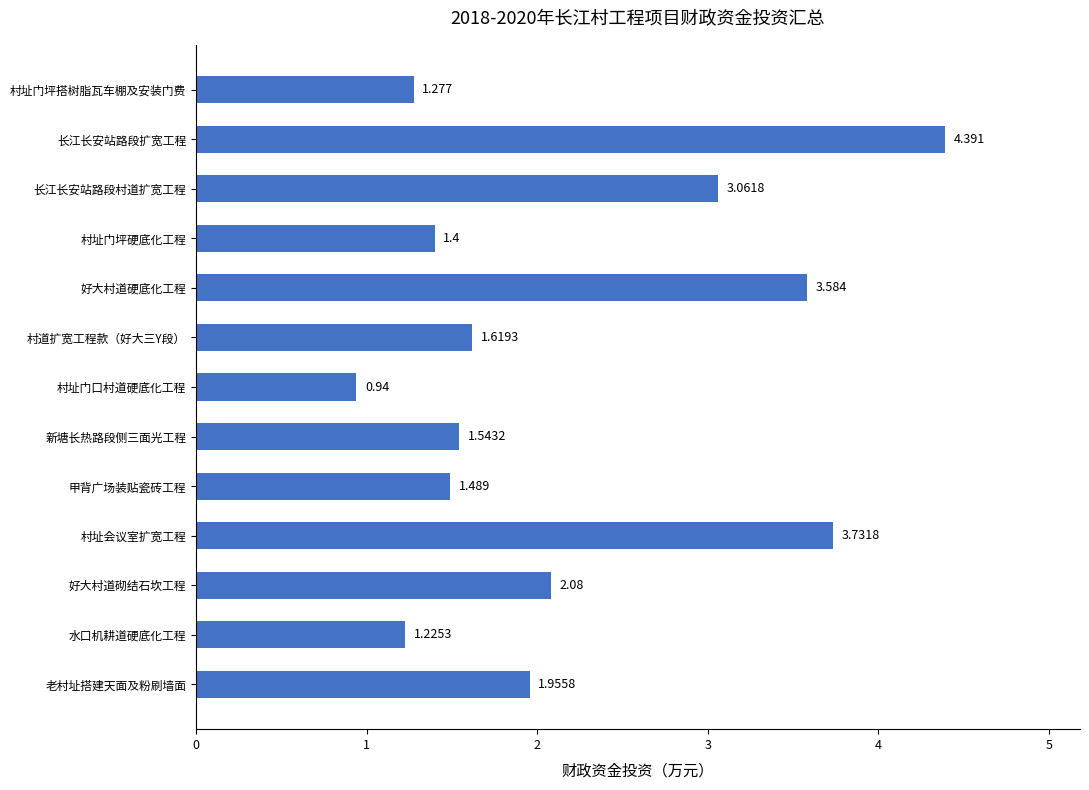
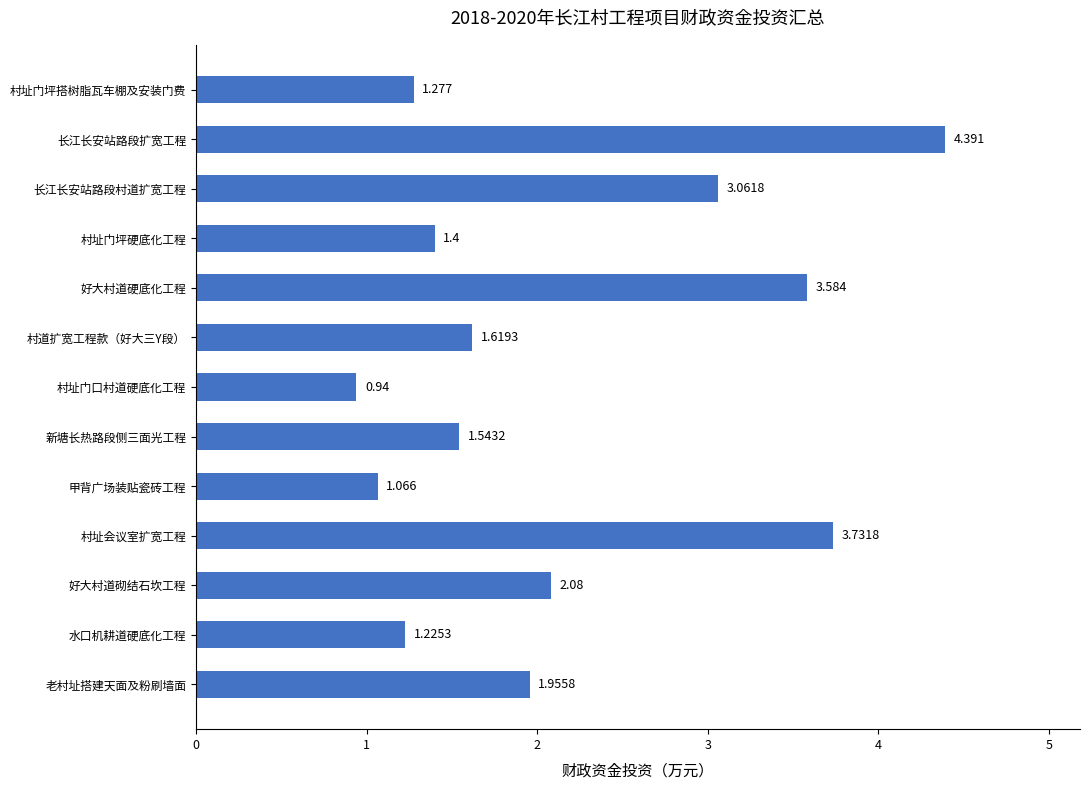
  {
    "村址门坪搭树脂瓦车棚及安装门费": 1.277,
    "长江长安站路段扩宽工程": 4.391,
    "长江长安站路段村道扩宽工程": 3.0618,
    "村址门坪硬底化工程": 1.4,
    "好大村道硬底化工程": 3.584,
    "村道扩宽工程款（好大三Y段）": 1.6193,
    "村址门口村道硬底化工程": 0.94,
    "新塘长热路段侧三面光工程": 1.5432,
-   "甲背广场装贴瓷砖工程": 1.489,
+   "甲背广场装贴瓷砖工程": 1.066,
    "村址会议室扩宽工程": 3.7318,
    "好大村道砌结石坎工程": 2.08,
    "水口机耕道硬底化工程": 1.2253,
    "老村址搭建天面及粉刷墙面": 1.9558
  }
